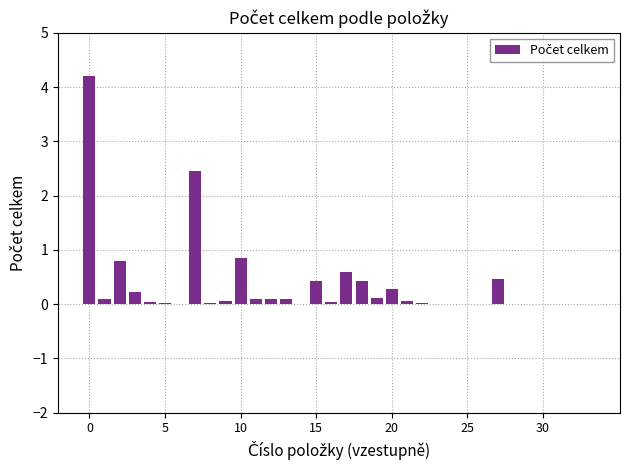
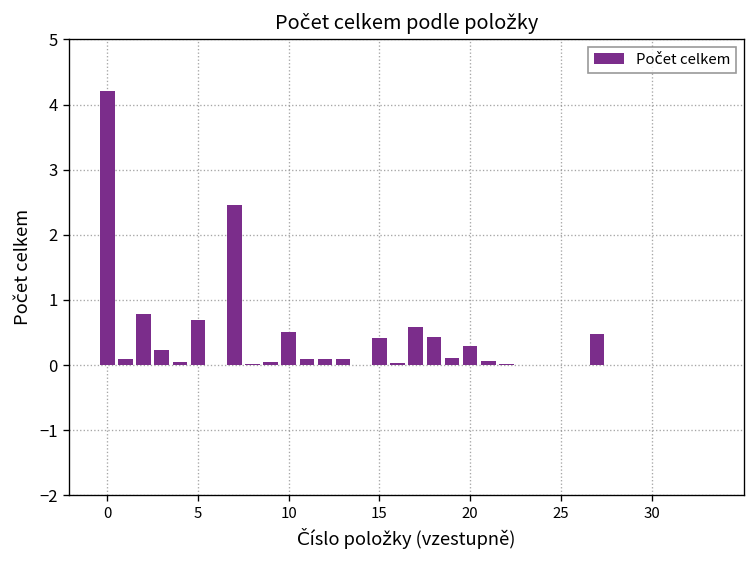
  {
    "0": 4.2,
-   "5": 0.0,
-   "10": 0.9,
+   "5": 0.7,
+   "10": 0.5,
    "15": 0.4,
    "20": 0.3
  }
